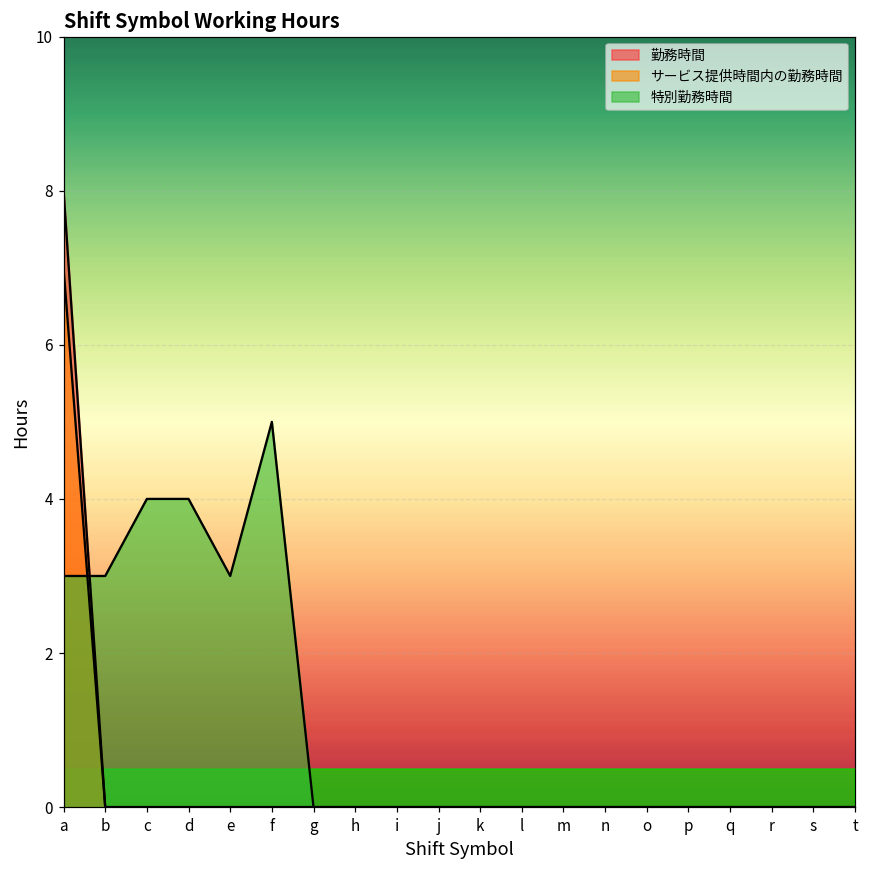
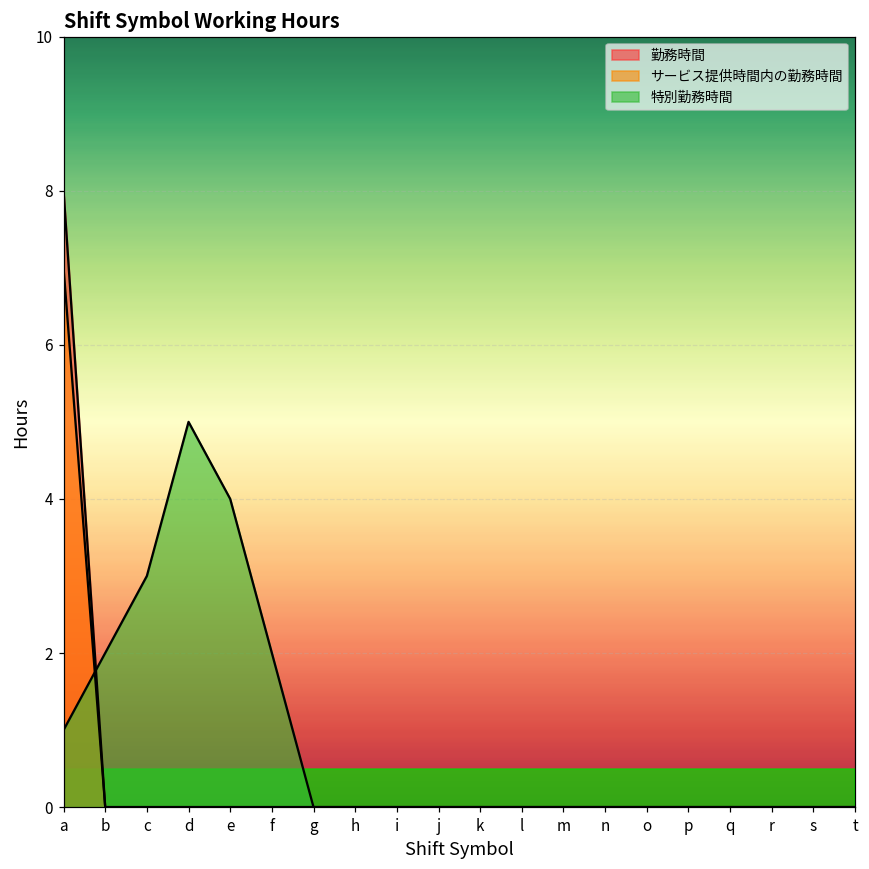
  {
    "勤務時間": {
      "a": 8
    },
    "サービス提供時間内の勤務時間": {
      "a": 7
    },
    "特別勤務時間": {
-     "a": 3,
-     "b": 3,
-     "c": 4,
-     "d": 4,
-     "e": 3,
-     "f": 5
+     "a": 1,
+     "b": 2,
+     "c": 3,
+     "d": 5,
+     "e": 4,
+     "f": 2
    }
  }
